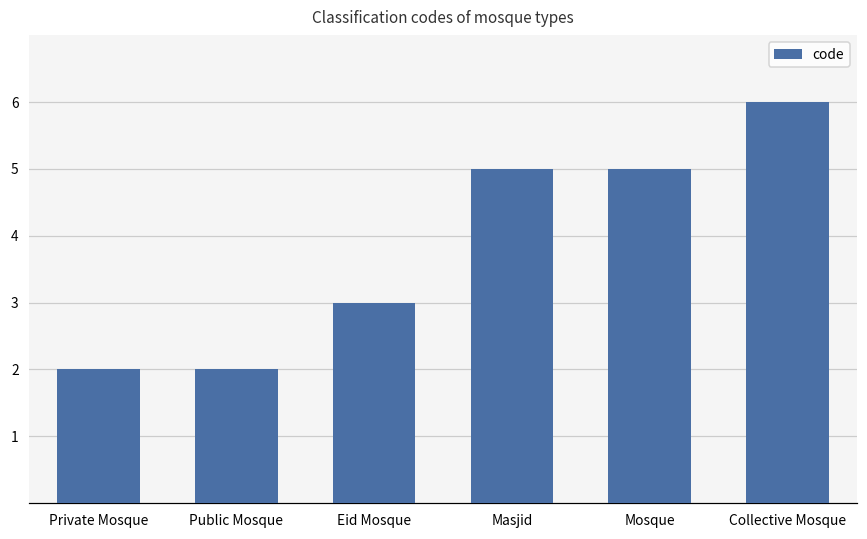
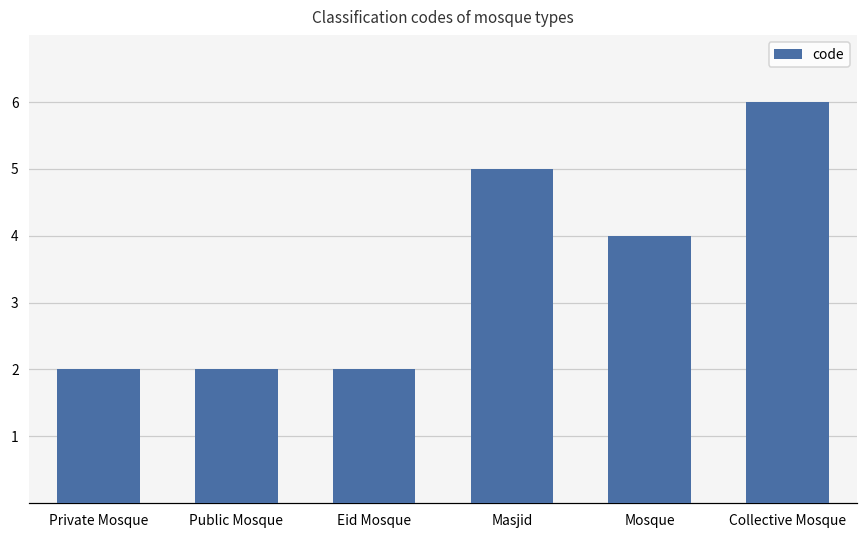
  {
    "Private Mosque": 2,
    "Public Mosque": 2,
-   "Eid Mosque": 3,
+   "Eid Mosque": 2,
    "Masjid": 5,
-   "Mosque": 5,
+   "Mosque": 4,
    "Collective Mosque": 6
  }
